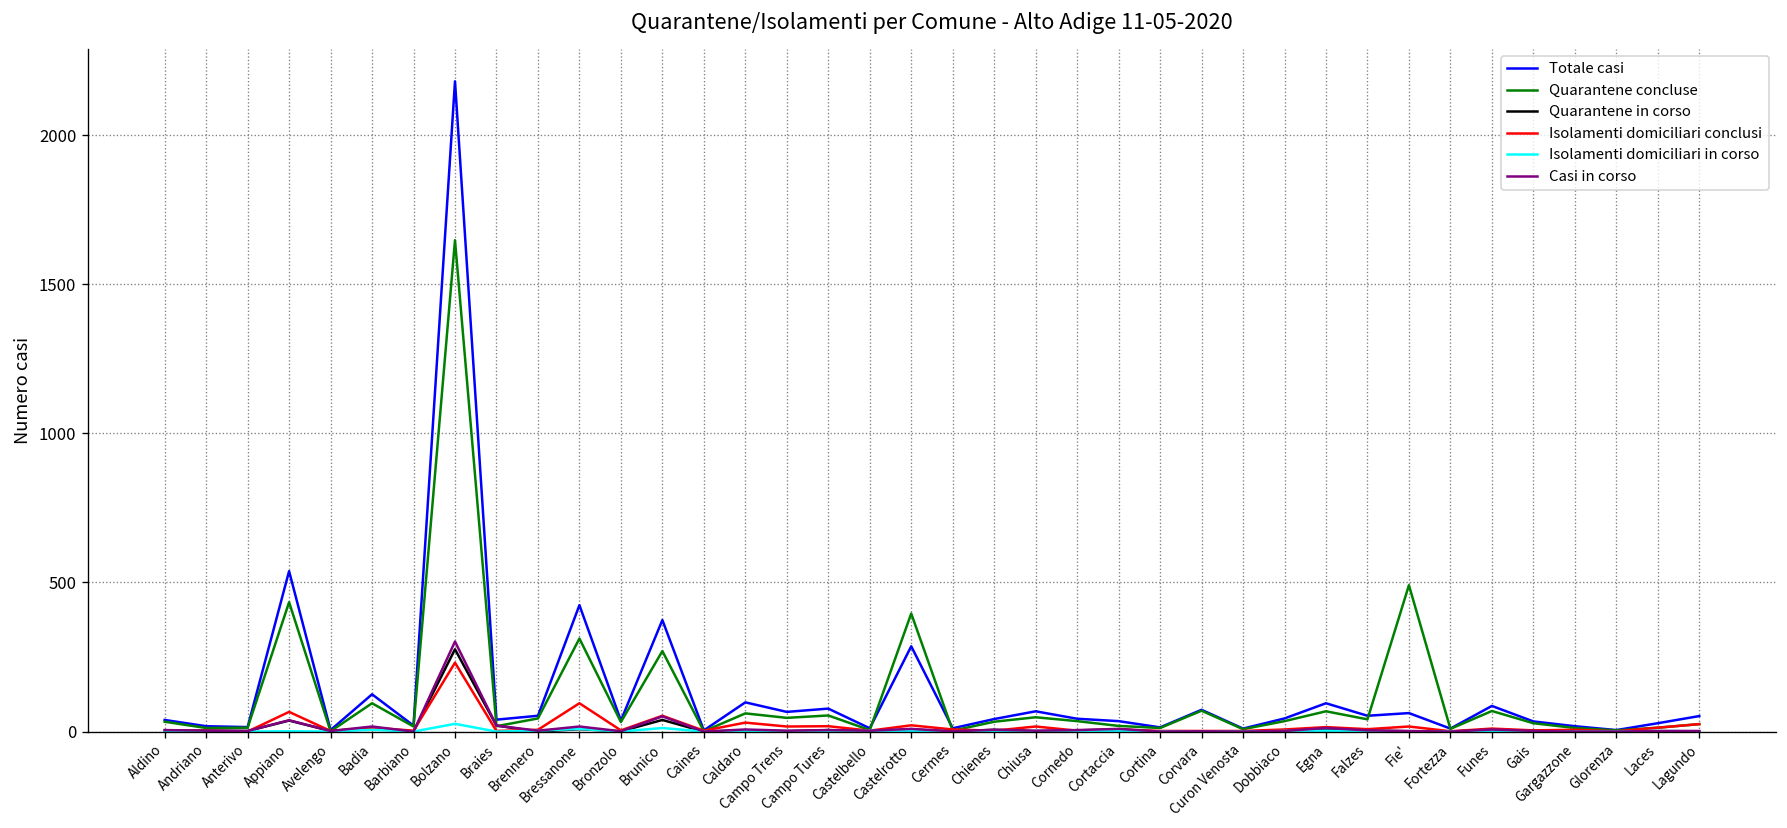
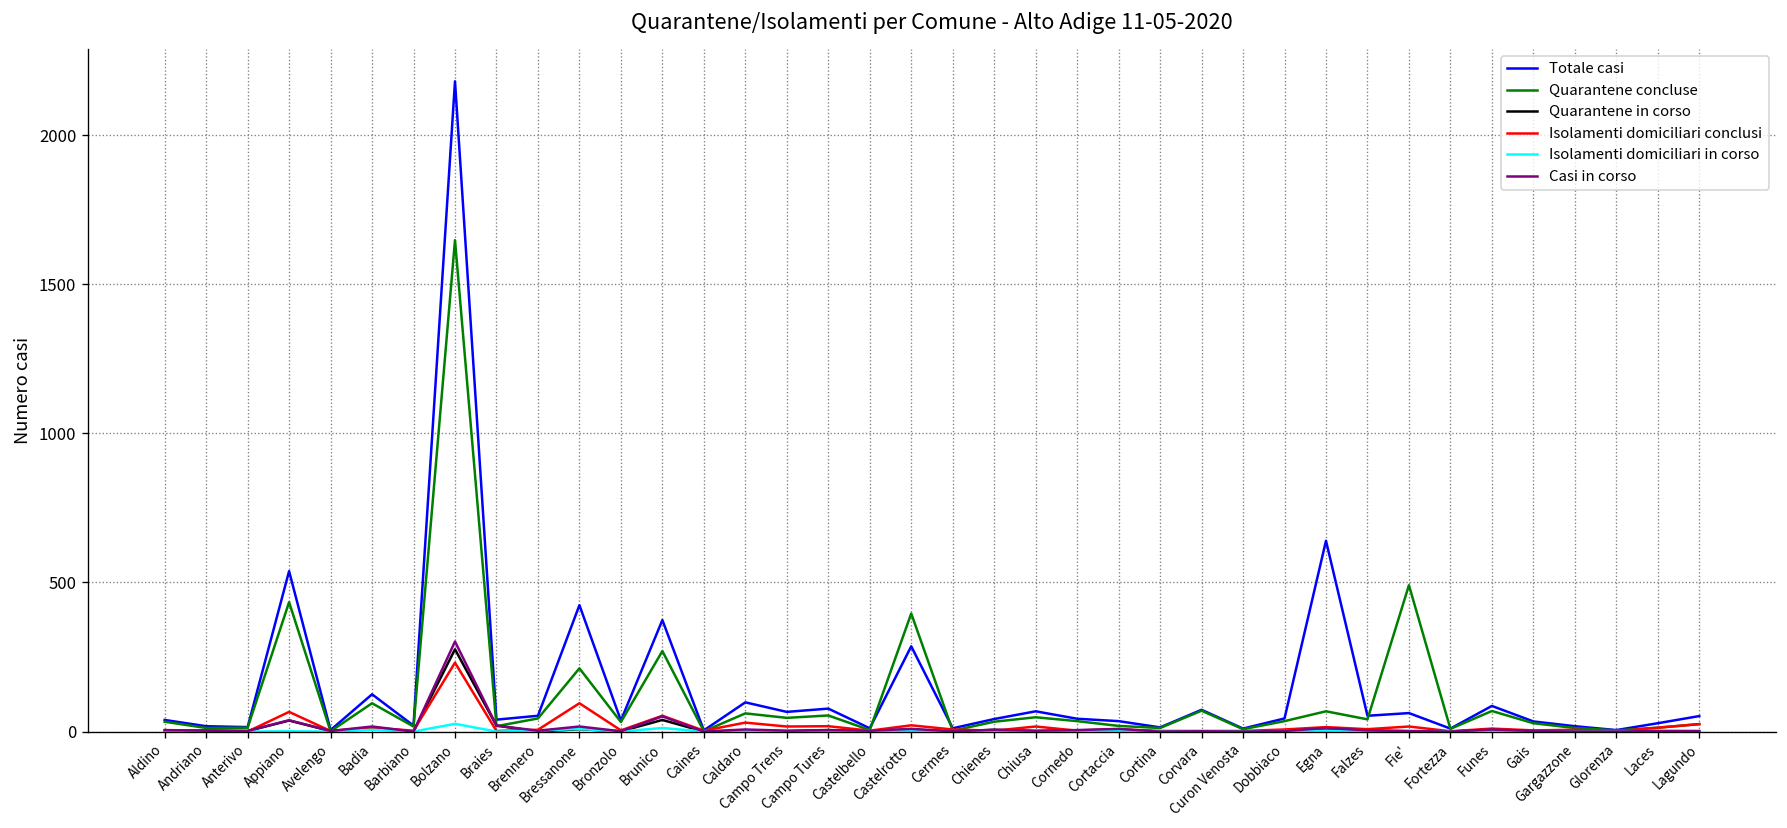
  {
    "Totale casi": {
      "Appiano": 540,
      "Badia": 130,
      "Bolzano": 2180,
      "Braies": 40,
      "Bressanone": 420,
      "Brunico": 370,
      "Caldaro": 100,
      "Campo Trens": 70,
      "Campo Tures": 80,
      "Castelrotto": 290,
      "Chiusa": 70,
      "Cortaccia": 40,
-     "Egna": 100,
+     "Egna": 640,
      "Falzes": 50,
      "Fie'": 60,
      "Funes": 90,
      "Laces": 30,
      "Lagundo": 50
    },
    "Quarantene concluse": {
      "Appiano": 430,
      "Badia": 100,
      "Bolzano": 1650,
-     "Bressanone": 310,
+     "Bressanone": 210,
      "Brunico": 270,
      "Caldaro": 60,
      "Campo Trens": 50,
      "Campo Tures": 50,
      "Castelrotto": 400,
      "Chiusa": 50,
      "Egna": 70,
      "Falzes": 40,
      "Fie'": 490,
      "Funes": 70
    },
    "Quarantene in corso": {
      "Bolzano": 280,
      "Brunico": 40
    },
    "Isolamenti domiciliari conclusi": {
      "Appiano": 70,
      "Bolzano": 230,
      "Bressanone": 100,
      "Caldaro": 30,
      "Campo Trens": 20,
      "Campo Tures": 20,
      "Castelrotto": 20,
      "Chiusa": 20,
      "Fie'": 20
    },
    "Isolamenti domiciliari in corso": {
      "Appiano": 0,
      "Bolzano": 30,
      "Brunico": 10
    },
    "Casi in corso": {
      "Bolzano": 300
    }
  }
